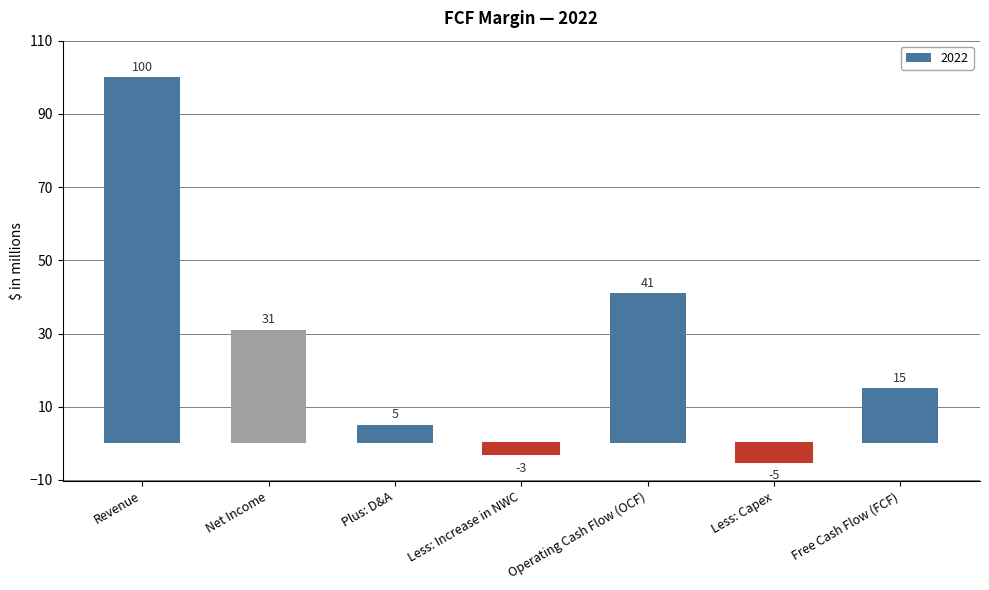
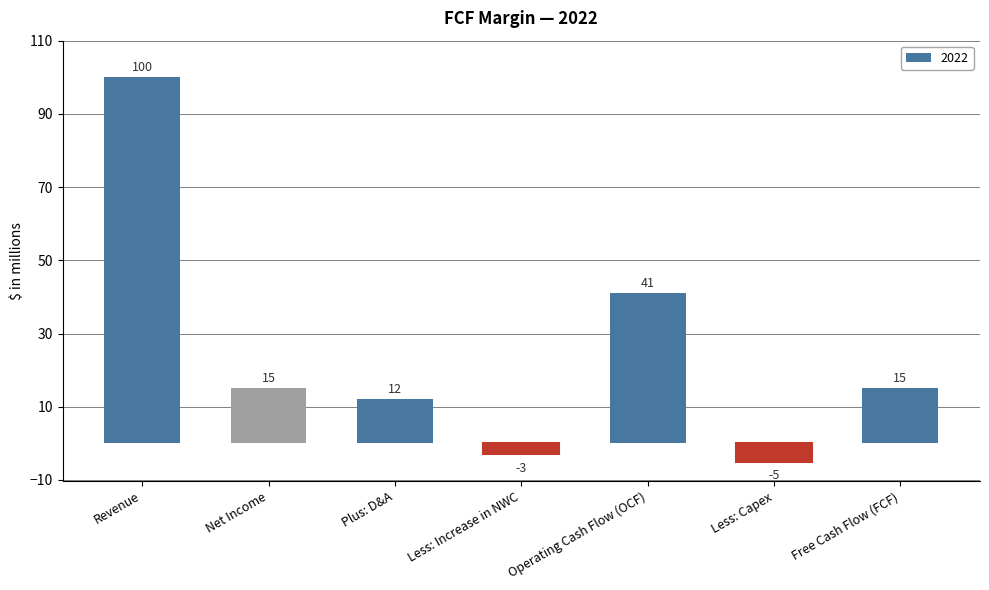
  {
    "Revenue": 100,
-   "Net Income": 31,
-   "Plus: D&A": 5,
+   "Net Income": 15,
+   "Plus: D&A": 12,
    "Less: Increase in NWC": -3,
    "Operating Cash Flow (OCF)": 41,
    "Less: Capex": -5,
    "Free Cash Flow (FCF)": 15
  }
